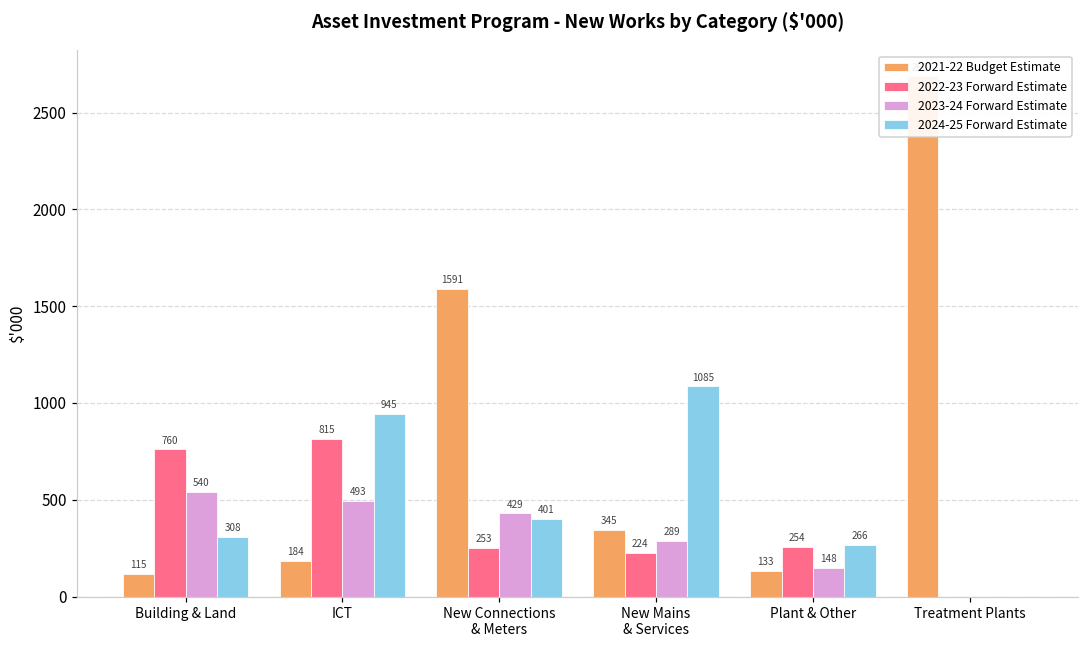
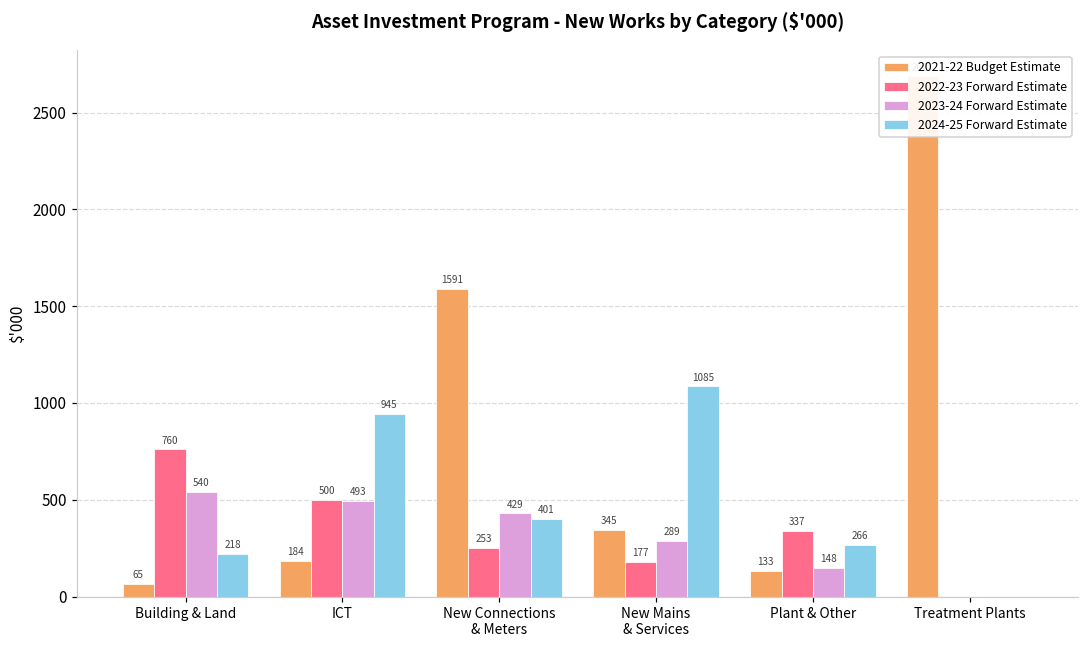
  {
    "2021-22 Budget Estimate": {
-     "Building & Land": 115,
+     "Building & Land": 65,
      "ICT": 184,
      "New Connections & Meters": 1591,
      "New Mains & Services": 345,
      "Plant & Other": 133
    },
    "2022-23 Forward Estimate": {
      "Building & Land": 760,
-     "ICT": 815,
+     "ICT": 500,
      "New Connections & Meters": 253,
-     "New Mains & Services": 224,
-     "Plant & Other": 254
+     "New Mains & Services": 177,
+     "Plant & Other": 337
    },
    "2023-24 Forward Estimate": {
      "Building & Land": 540,
      "ICT": 493,
      "New Connections & Meters": 429,
      "New Mains & Services": 289,
      "Plant & Other": 148
    },
    "2024-25 Forward Estimate": {
-     "Building & Land": 308,
+     "Building & Land": 218,
      "ICT": 945,
      "New Connections & Meters": 401,
      "New Mains & Services": 1085,
      "Plant & Other": 266
    }
  }
